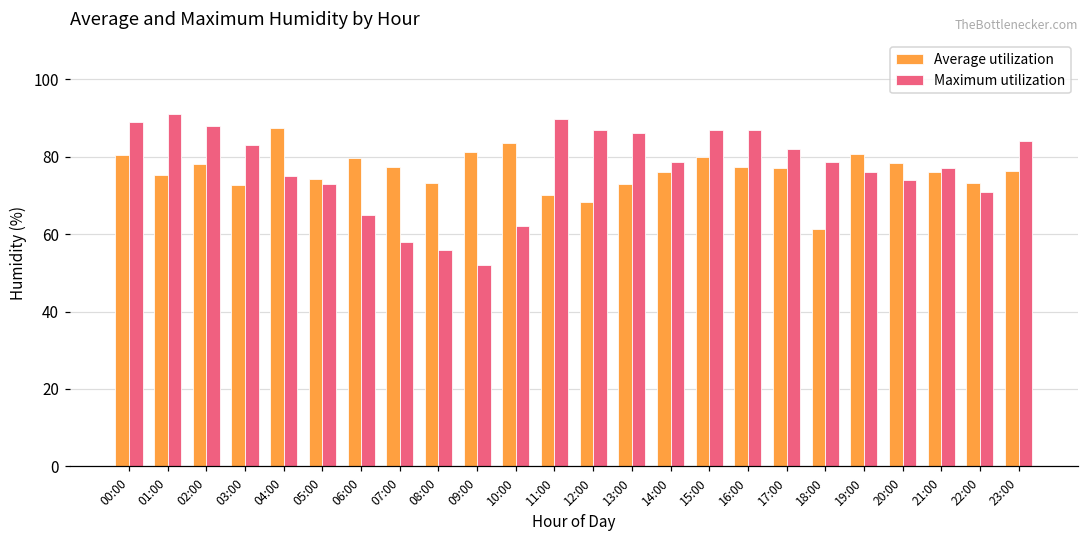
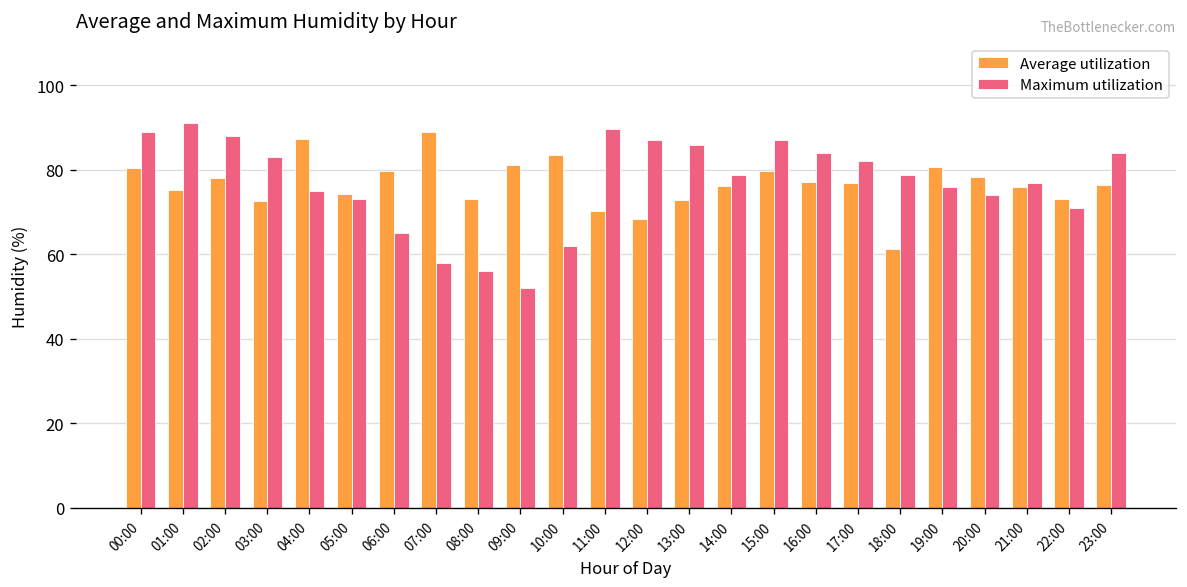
  {
    "Average utilization": {
      "00:00": 80,
      "01:00": 75,
      "02:00": 78,
      "03:00": 73,
      "04:00": 87,
      "05:00": 74,
      "06:00": 80,
-     "07:00": 77,
+     "07:00": 89,
      "08:00": 73,
      "09:00": 81,
      "10:00": 84,
      "11:00": 70,
      "12:00": 68,
      "13:00": 73,
      "14:00": 76,
      "15:00": 80,
      "16:00": 77,
      "17:00": 77,
      "18:00": 61,
      "19:00": 81,
      "20:00": 78,
      "21:00": 76,
      "22:00": 73,
      "23:00": 76
    },
    "Maximum utilization": {
      "00:00": 89,
      "01:00": 91,
      "02:00": 88,
      "03:00": 83,
      "04:00": 75,
      "05:00": 73,
      "06:00": 65,
      "07:00": 58,
      "08:00": 56,
      "09:00": 52,
      "10:00": 62,
      "11:00": 90,
      "12:00": 87,
      "13:00": 86,
      "14:00": 79,
      "15:00": 87,
-     "16:00": 87,
+     "16:00": 84,
      "17:00": 82,
      "18:00": 79,
      "19:00": 76,
      "20:00": 74,
      "21:00": 77,
      "22:00": 71,
      "23:00": 84
    }
  }
